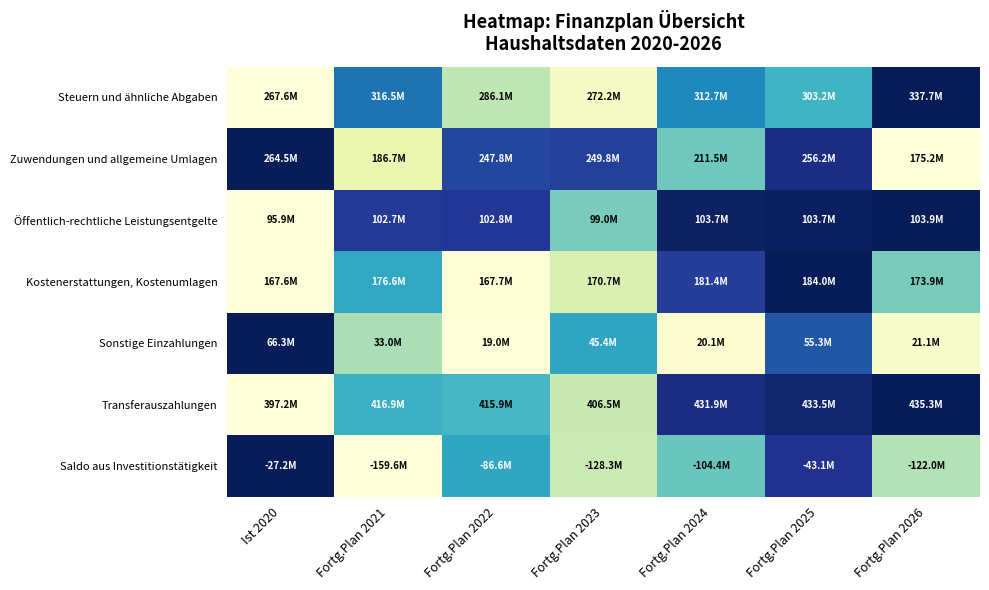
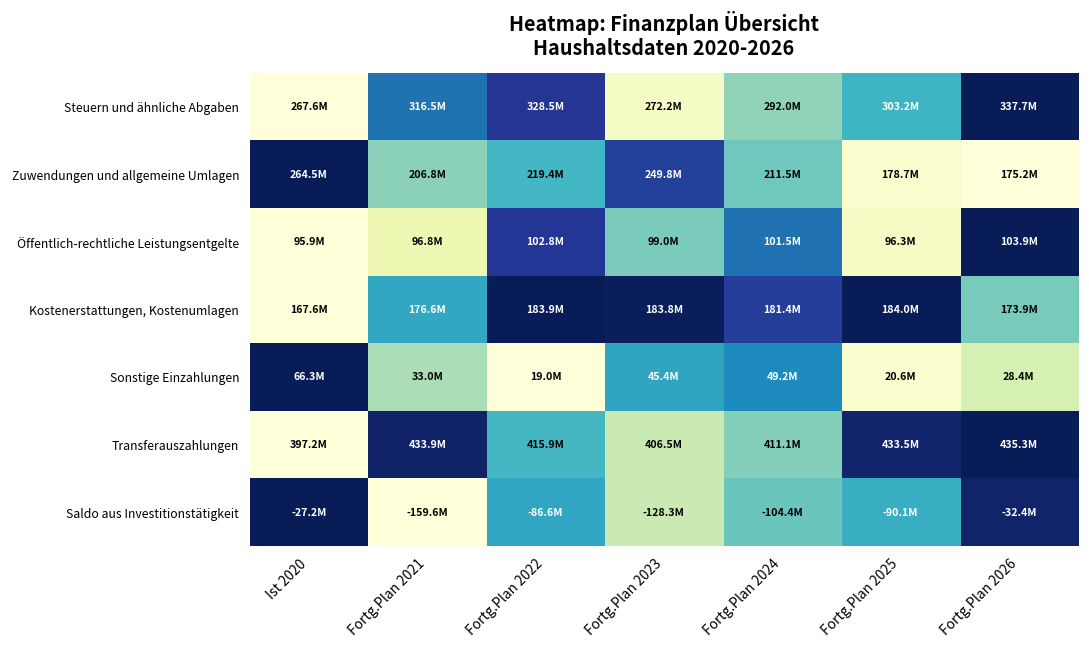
  {
    "Steuern und ähnliche Abgaben": {
      "Ist 2020": "267.6M",
      "Fortg.Plan 2021": "316.5M",
-     "Fortg.Plan 2022": "286.1M",
+     "Fortg.Plan 2022": "328.5M",
      "Fortg.Plan 2023": "272.2M",
-     "Fortg.Plan 2024": "312.7M",
+     "Fortg.Plan 2024": "292.0M",
      "Fortg.Plan 2025": "303.2M",
      "Fortg.Plan 2026": "337.7M"
    },
    "Zuwendungen und allgemeine Umlagen": {
      "Ist 2020": "264.5M",
-     "Fortg.Plan 2021": "186.7M",
-     "Fortg.Plan 2022": "247.8M",
+     "Fortg.Plan 2021": "206.8M",
+     "Fortg.Plan 2022": "219.4M",
      "Fortg.Plan 2023": "249.8M",
      "Fortg.Plan 2024": "211.5M",
-     "Fortg.Plan 2025": "256.2M",
+     "Fortg.Plan 2025": "178.7M",
      "Fortg.Plan 2026": "175.2M"
    },
    "Öffentlich-rechtliche Leistungsentgelte": {
      "Ist 2020": "95.9M",
-     "Fortg.Plan 2021": "102.7M",
+     "Fortg.Plan 2021": "96.8M",
      "Fortg.Plan 2022": "102.8M",
      "Fortg.Plan 2023": "99.0M",
-     "Fortg.Plan 2024": "103.7M",
-     "Fortg.Plan 2025": "103.7M",
+     "Fortg.Plan 2024": "101.5M",
+     "Fortg.Plan 2025": "96.3M",
      "Fortg.Plan 2026": "103.9M"
    },
    "Kostenerstattungen, Kostenumlagen": {
      "Ist 2020": "167.6M",
      "Fortg.Plan 2021": "176.6M",
-     "Fortg.Plan 2022": "167.7M",
-     "Fortg.Plan 2023": "170.7M",
+     "Fortg.Plan 2022": "183.9M",
+     "Fortg.Plan 2023": "183.8M",
      "Fortg.Plan 2024": "181.4M",
      "Fortg.Plan 2025": "184.0M",
      "Fortg.Plan 2026": "173.9M"
    },
    "Sonstige Einzahlungen": {
      "Ist 2020": "66.3M",
      "Fortg.Plan 2021": "33.0M",
      "Fortg.Plan 2022": "19.0M",
      "Fortg.Plan 2023": "45.4M",
-     "Fortg.Plan 2024": "20.1M",
-     "Fortg.Plan 2025": "55.3M",
-     "Fortg.Plan 2026": "21.1M"
+     "Fortg.Plan 2024": "49.2M",
+     "Fortg.Plan 2025": "20.6M",
+     "Fortg.Plan 2026": "28.4M"
    },
    "Transferauszahlungen": {
      "Ist 2020": "397.2M",
-     "Fortg.Plan 2021": "416.9M",
+     "Fortg.Plan 2021": "433.9M",
      "Fortg.Plan 2022": "415.9M",
      "Fortg.Plan 2023": "406.5M",
-     "Fortg.Plan 2024": "431.9M",
+     "Fortg.Plan 2024": "411.1M",
      "Fortg.Plan 2025": "433.5M",
      "Fortg.Plan 2026": "435.3M"
    },
    "Saldo aus Investitionstätigkeit": {
      "Ist 2020": "-27.2M",
      "Fortg.Plan 2021": "-159.6M",
      "Fortg.Plan 2022": "-86.6M",
      "Fortg.Plan 2023": "-128.3M",
      "Fortg.Plan 2024": "-104.4M",
-     "Fortg.Plan 2025": "-43.1M",
-     "Fortg.Plan 2026": "-122.0M"
+     "Fortg.Plan 2025": "-90.1M",
+     "Fortg.Plan 2026": "-32.4M"
    }
  }
